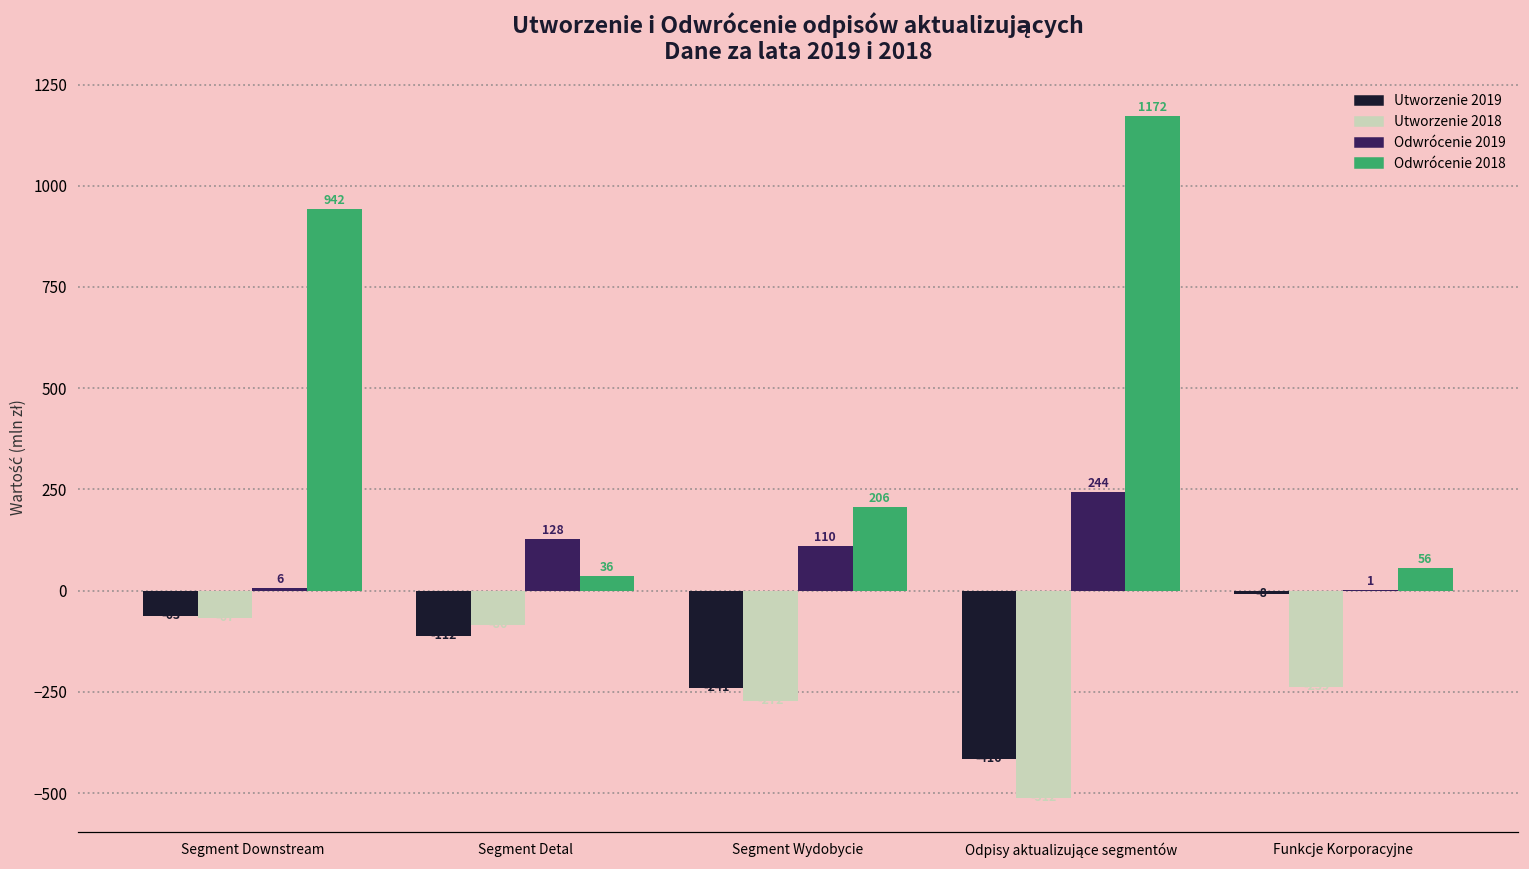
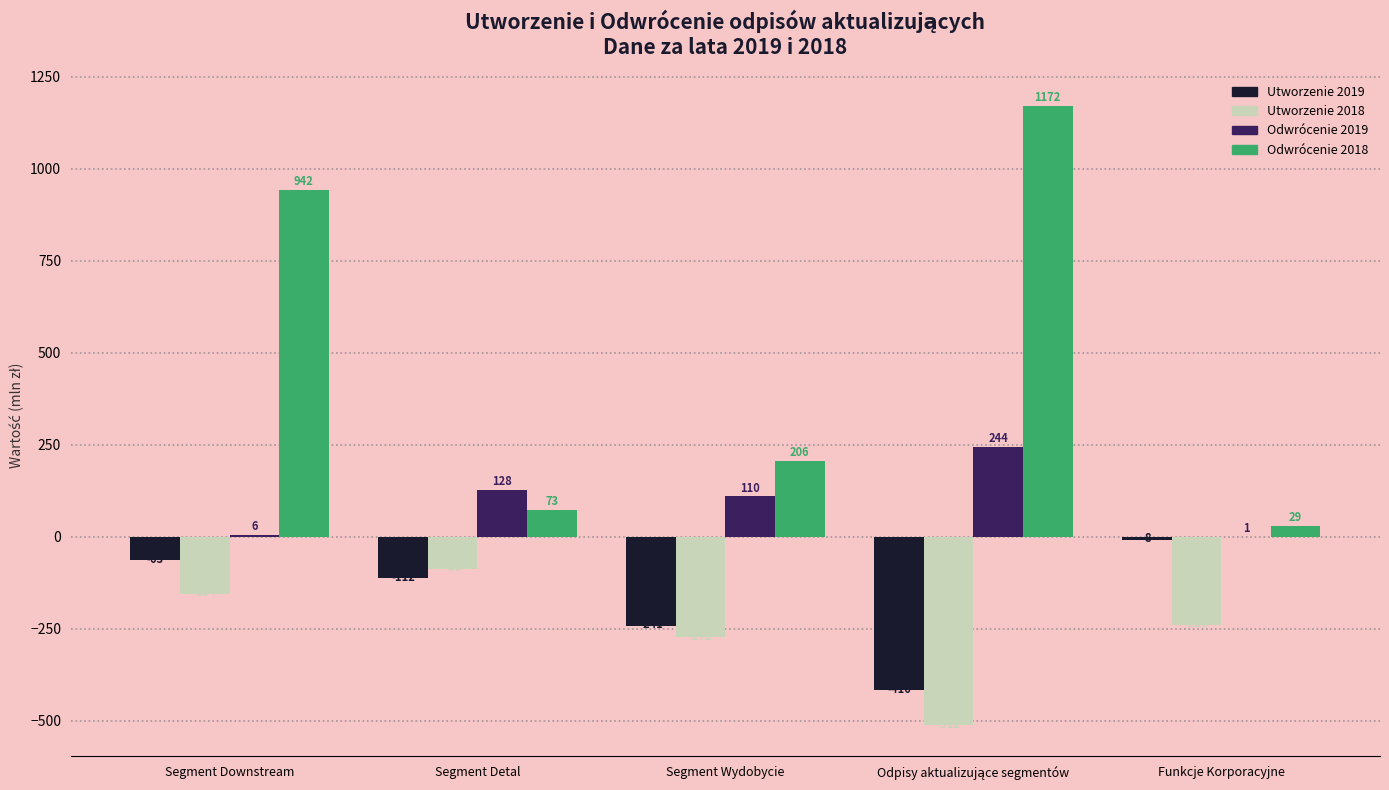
  {
    "Utworzenie 2018": {
-     "Segment Downstream": -70,
+     "Segment Downstream": -150,
      "Segment Detal": -90,
      "Segment Wydobycie": -270,
      "Odpisy aktualizujące segmentów": -510,
      "Funkcje Korporacyjne": -240
    },
    "Odwrócenie 2018": {
      "Segment Downstream": 942,
-     "Segment Detal": 36,
+     "Segment Detal": 73,
      "Segment Wydobycie": 206,
      "Odpisy aktualizujące segmentów": 1172,
-     "Funkcje Korporacyjne": 56
+     "Funkcje Korporacyjne": 29
    }
  }
